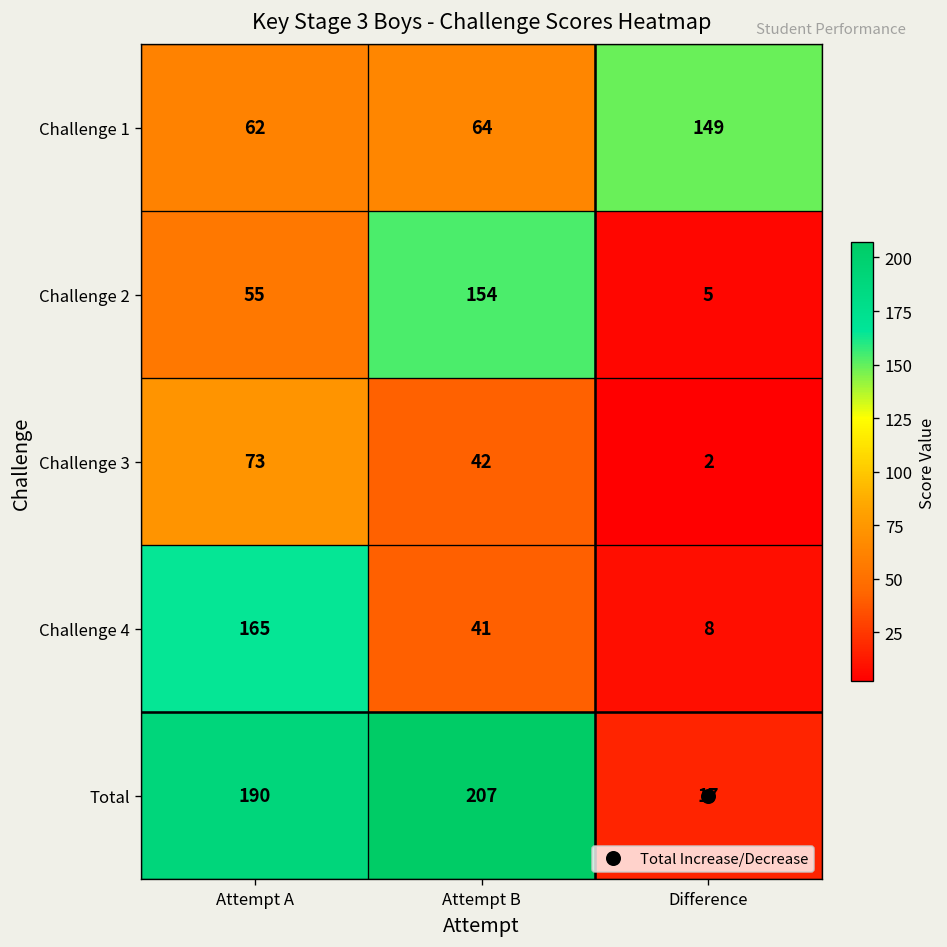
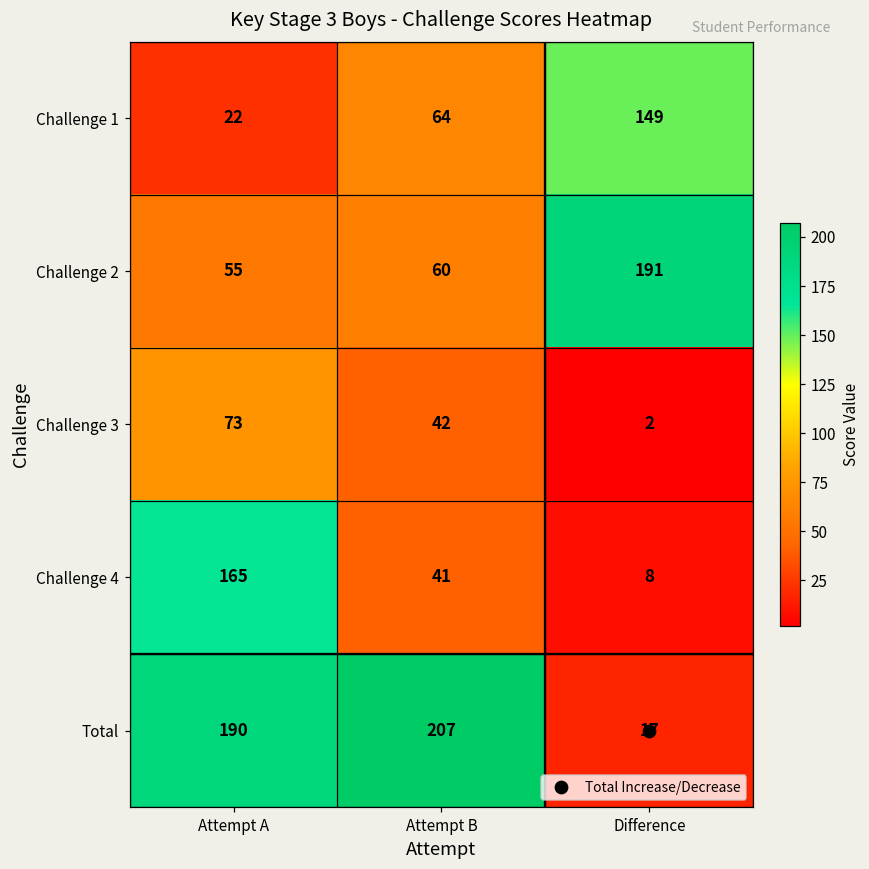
  {
    "Challenge 1": {
-     "Attempt A": 62,
+     "Attempt A": 22,
      "Attempt B": 64,
      "Difference": 149
    },
    "Challenge 2": {
      "Attempt A": 55,
-     "Attempt B": 154,
-     "Difference": 5
+     "Attempt B": 60,
+     "Difference": 191
    },
    "Challenge 3": {
      "Attempt A": 73,
      "Attempt B": 42,
      "Difference": 2
    },
    "Challenge 4": {
      "Attempt A": 165,
      "Attempt B": 41,
      "Difference": 8
    },
    "Total": {
      "Attempt A": 190,
      "Attempt B": 207
    }
  }
